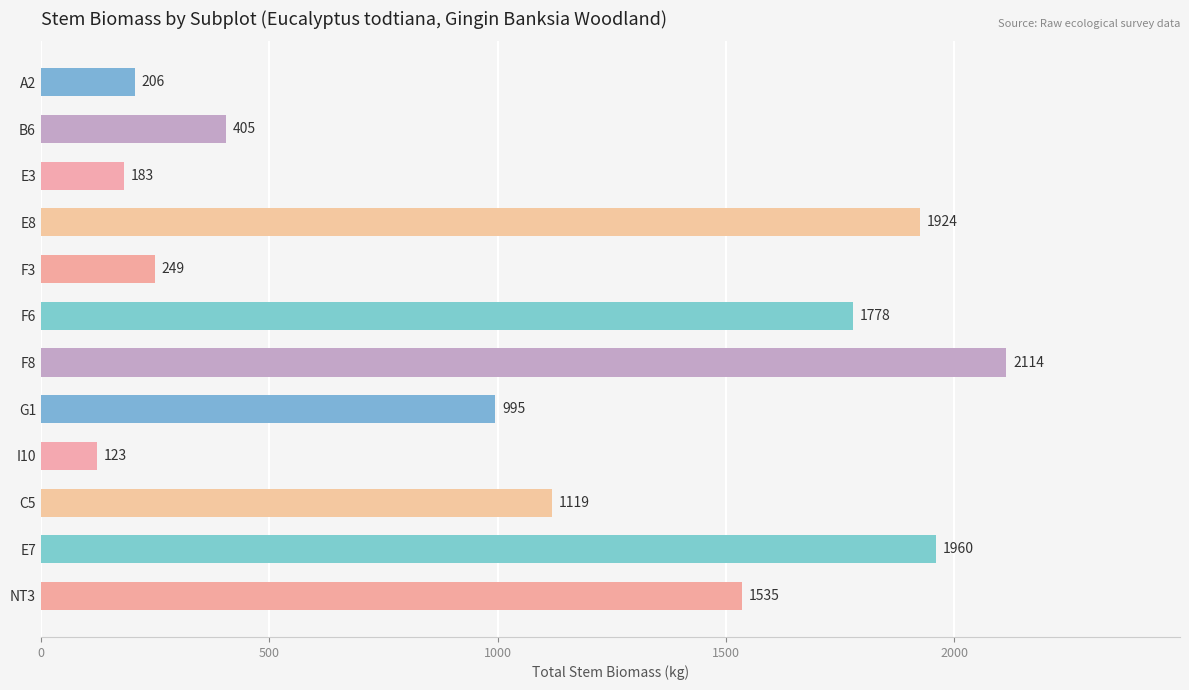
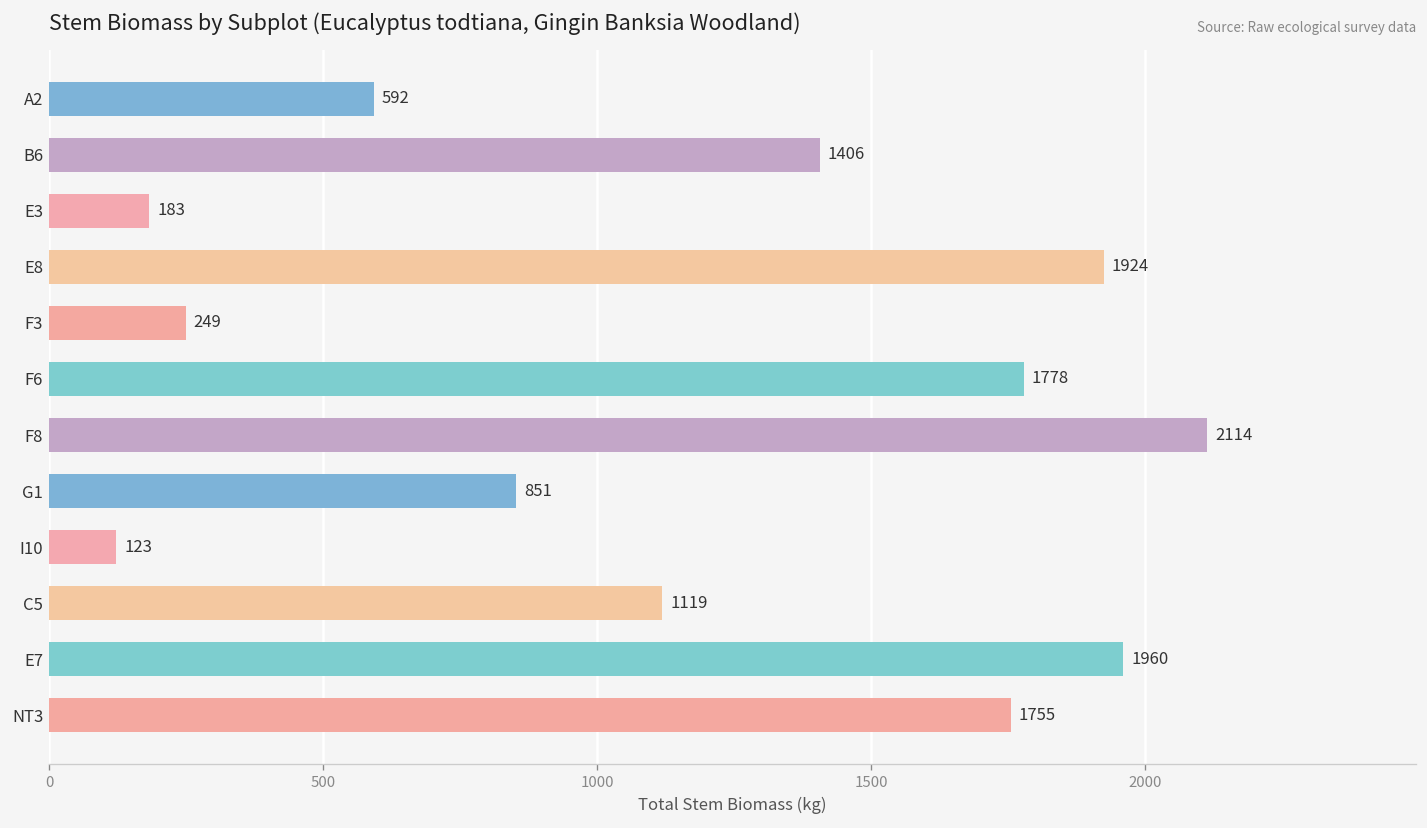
  {
-   "A2": 206,
-   "B6": 405,
+   "A2": 592,
+   "B6": 1406,
    "E3": 183,
    "E8": 1924,
    "F3": 249,
    "F6": 1778,
    "F8": 2114,
-   "G1": 995,
+   "G1": 851,
    "I10": 123,
    "C5": 1119,
    "E7": 1960,
-   "NT3": 1535
+   "NT3": 1755
  }
